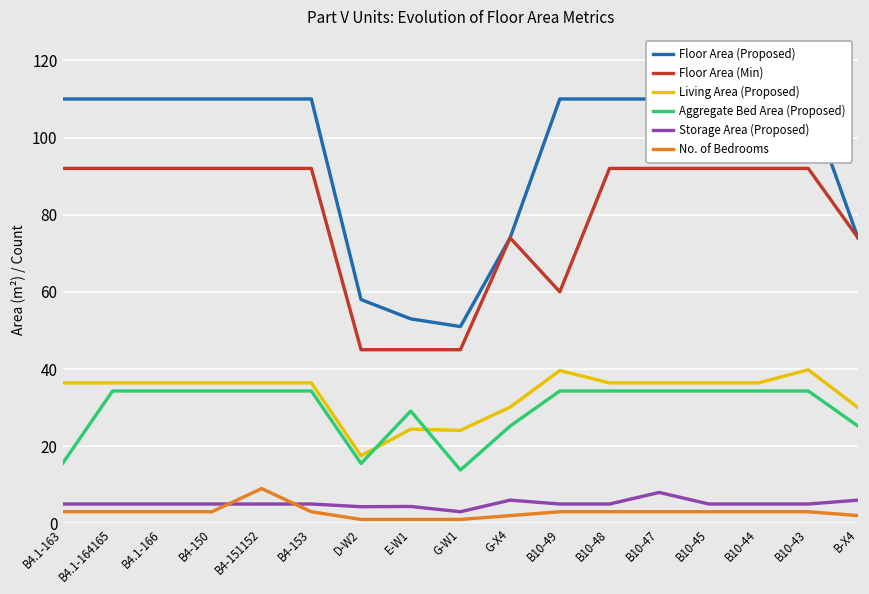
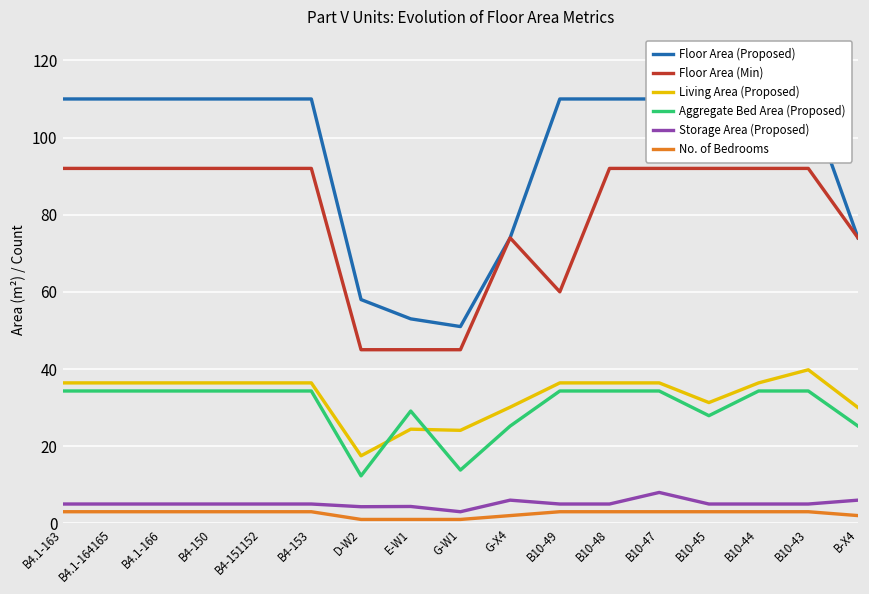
  {
    "Floor Area (Proposed)": {
      "B4.1-163": 110,
      "B4.1-164165": 110,
      "B4.1-166": 110,
      "B4-150": 110,
      "B4-151152": 110,
      "B4-153": 110,
      "D-W2": 58,
      "E-W1": 53,
      "G-W1": 51,
      "B10-49": 110,
      "B10-48": 110
    },
    "Floor Area (Min)": {
      "B4.1-163": 92,
      "B4.1-164165": 92,
      "B4.1-166": 92,
      "B4-150": 92,
      "B4-151152": 92,
      "B4-153": 92,
      "D-W2": 45,
      "E-W1": 45,
      "G-W1": 45,
      "B10-49": 60,
      "B10-48": 92,
      "B10-47": 92,
      "B10-45": 92,
      "B10-44": 92,
      "B10-43": 92
    },
    "Living Area (Proposed)": {
      "B4.1-163": 36,
      "B4.1-164165": 36,
      "B4.1-166": 36,
      "B4-150": 36,
      "B4-151152": 36,
      "B4-153": 36,
      "D-W2": 18,
      "E-W1": 24,
      "G-W1": 24,
      "G-X4": 30,
-     "B10-49": 40,
+     "B10-49": 36,
      "B10-48": 36,
      "B10-47": 36,
-     "B10-45": 36,
+     "B10-45": 31,
      "B10-44": 36,
      "B10-43": 40,
      "B-X4": 30
    },
    "Aggregate Bed Area (Proposed)": {
-     "B4.1-163": 16,
+     "B4.1-163": 34,
      "B4.1-164165": 34,
      "B4.1-166": 34,
      "B4-150": 34,
      "B4-151152": 34,
      "B4-153": 34,
-     "D-W2": 16,
+     "D-W2": 12,
      "E-W1": 29,
      "G-W1": 14,
      "G-X4": 25,
      "B10-49": 34,
      "B10-48": 34,
      "B10-47": 34,
-     "B10-45": 34,
+     "B10-45": 28,
      "B10-44": 34,
      "B10-43": 34,
      "B-X4": 25
    },
    "Storage Area (Proposed)": {
      "B4.1-163": 5,
      "B4.1-164165": 5,
      "B4.1-166": 5,
      "B4-150": 5,
      "B4-151152": 5,
      "B4-153": 5,
      "D-W2": 4,
      "E-W1": 4,
      "G-W1": 3,
      "G-X4": 6,
      "B10-49": 5,
      "B10-48": 5,
      "B10-47": 8,
      "B10-45": 5,
      "B10-44": 5,
      "B10-43": 5,
      "B-X4": 6
    },
    "No. of Bedrooms": {
      "B4.1-163": 3,
      "B4.1-164165": 3,
      "B4.1-166": 3,
      "B4-150": 3,
-     "B4-151152": 9,
+     "B4-151152": 3,
      "B4-153": 3,
      "D-W2": 1,
      "E-W1": 1,
      "G-W1": 1,
      "G-X4": 2,
      "B10-49": 3,
      "B10-48": 3,
      "B10-47": 3,
      "B10-45": 3,
      "B10-44": 3,
      "B10-43": 3,
      "B-X4": 2
    }
  }
